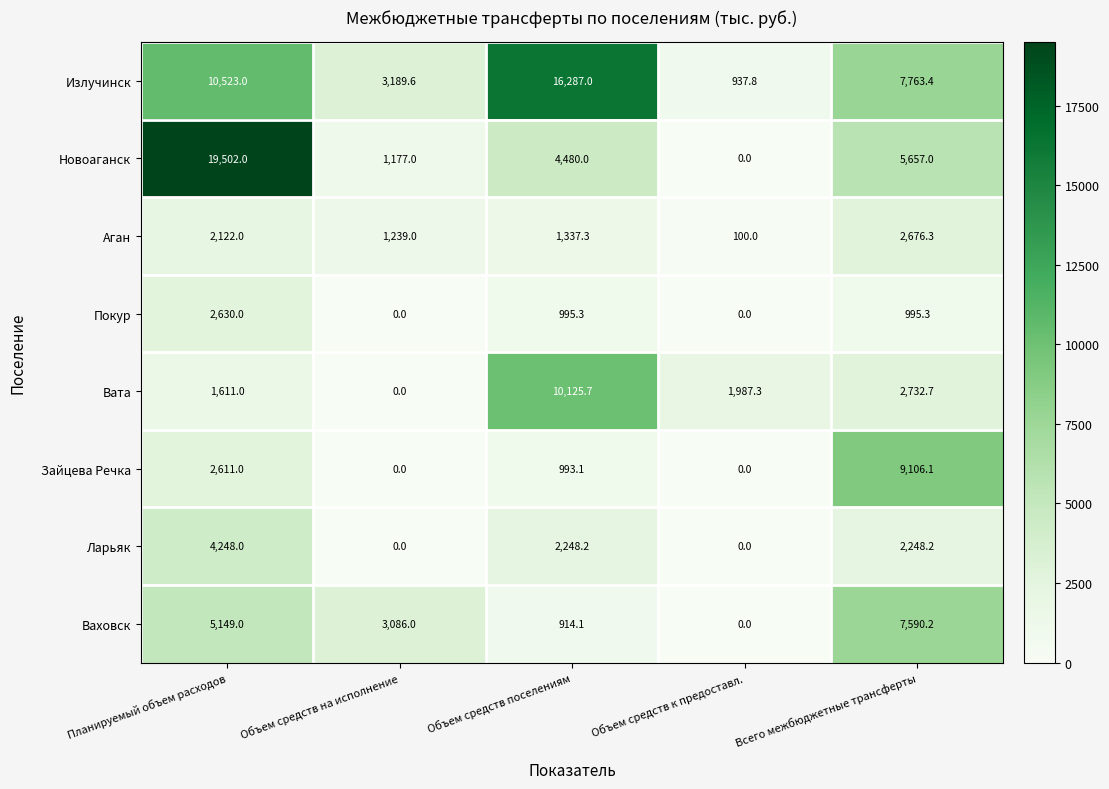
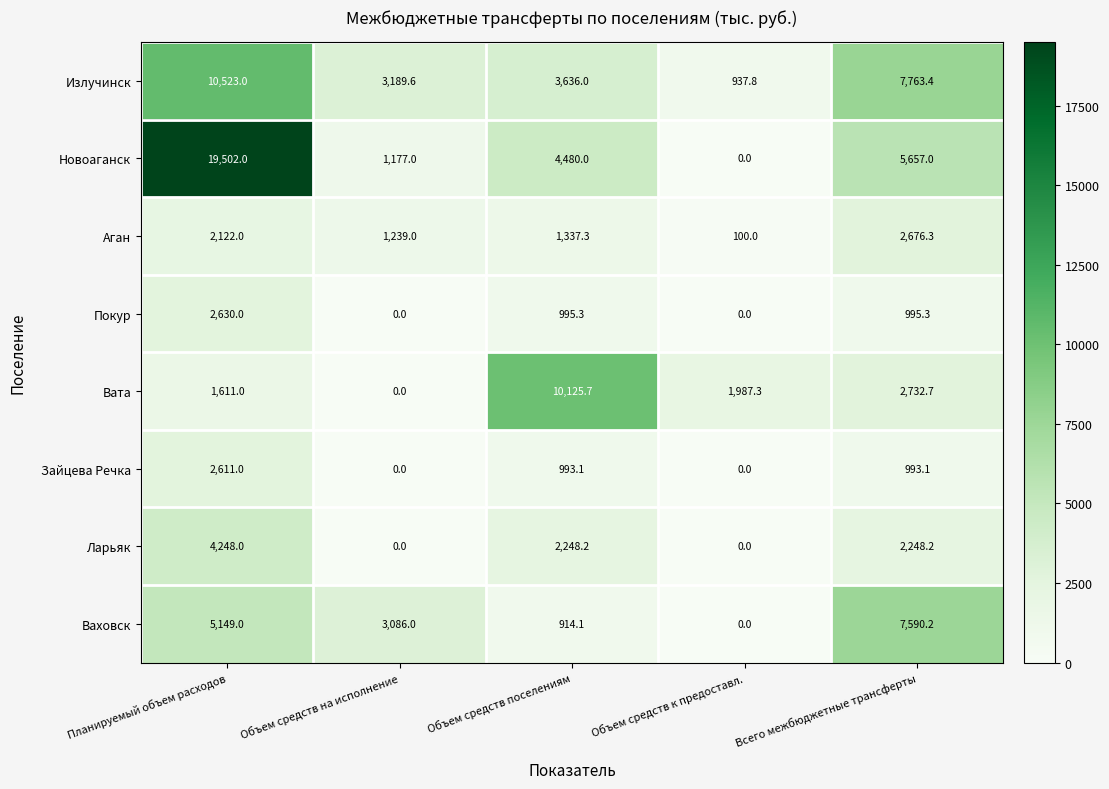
  {
    "Излучинск": {
      "Планируемый объем расходов": "10,523.0",
      "Объем средств на исполнение": "3,189.6",
-     "Объем средств поселениям": "16,287.0",
+     "Объем средств поселениям": "3,636.0",
      "Объем средств к предоставл.": "937.8",
      "Всего межбюджетные трансферты": "7,763.4"
    },
    "Новоаганск": {
      "Планируемый объем расходов": "19,502.0",
      "Объем средств на исполнение": "1,177.0",
      "Объем средств поселениям": "4,480.0",
      "Объем средств к предоставл.": "0.0",
      "Всего межбюджетные трансферты": "5,657.0"
    },
    "Аган": {
      "Планируемый объем расходов": "2,122.0",
      "Объем средств на исполнение": "1,239.0",
      "Объем средств поселениям": "1,337.3",
      "Объем средств к предоставл.": "100.0",
      "Всего межбюджетные трансферты": "2,676.3"
    },
    "Покур": {
      "Планируемый объем расходов": "2,630.0",
      "Объем средств на исполнение": "0.0",
      "Объем средств поселениям": "995.3",
      "Объем средств к предоставл.": "0.0",
      "Всего межбюджетные трансферты": "995.3"
    },
    "Вата": {
      "Планируемый объем расходов": "1,611.0",
      "Объем средств на исполнение": "0.0",
      "Объем средств поселениям": "10,125.7",
      "Объем средств к предоставл.": "1,987.3",
      "Всего межбюджетные трансферты": "2,732.7"
    },
    "Зайцева Речка": {
      "Планируемый объем расходов": "2,611.0",
      "Объем средств на исполнение": "0.0",
      "Объем средств поселениям": "993.1",
      "Объем средств к предоставл.": "0.0",
-     "Всего межбюджетные трансферты": "9,106.1"
+     "Всего межбюджетные трансферты": "993.1"
    },
    "Ларьяк": {
      "Планируемый объем расходов": "4,248.0",
      "Объем средств на исполнение": "0.0",
      "Объем средств поселениям": "2,248.2",
      "Объем средств к предоставл.": "0.0",
      "Всего межбюджетные трансферты": "2,248.2"
    },
    "Ваховск": {
      "Планируемый объем расходов": "5,149.0",
      "Объем средств на исполнение": "3,086.0",
      "Объем средств поселениям": "914.1",
      "Объем средств к предоставл.": "0.0",
      "Всего межбюджетные трансферты": "7,590.2"
    }
  }
